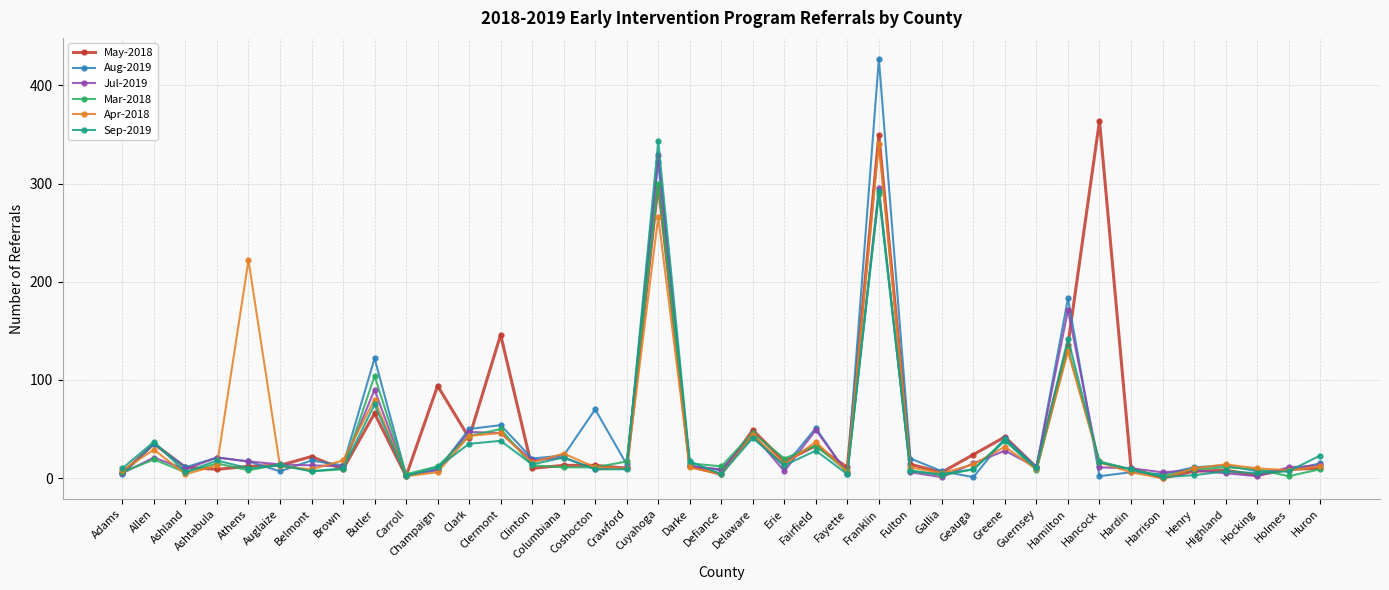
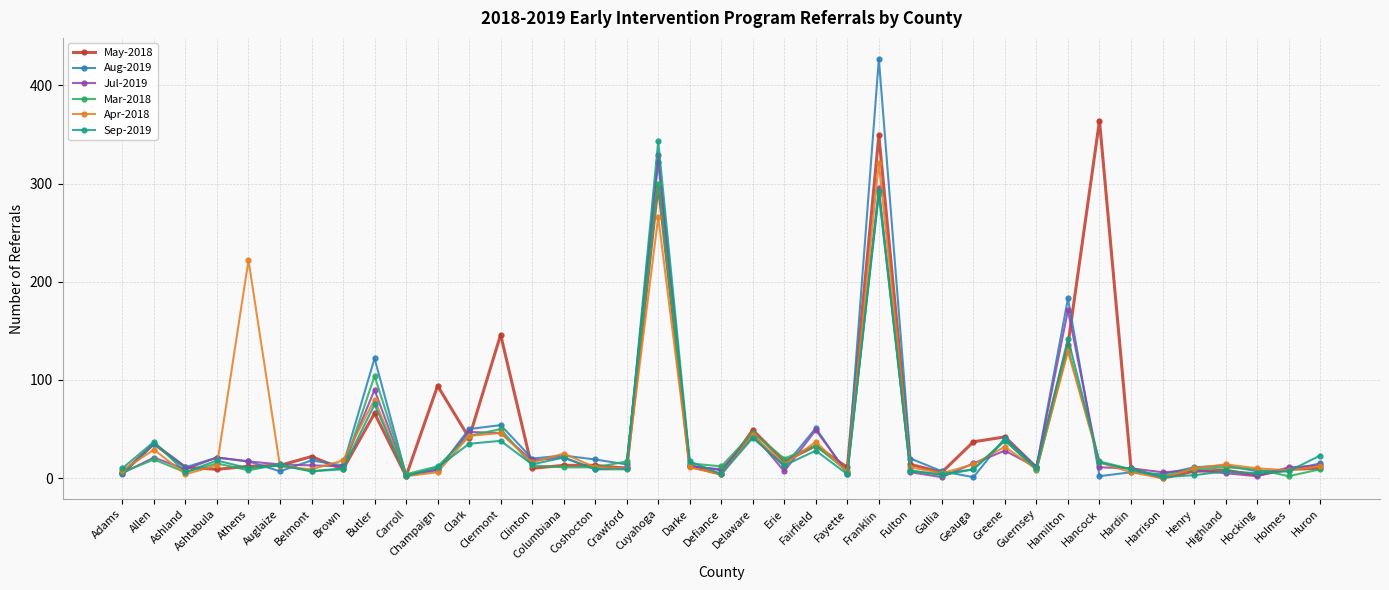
  {
    "May-2018": {
      "Ashtabula": 10,
      "Belmont": 20,
      "Butler": 70,
      "Champaign": 90,
      "Clermont": 150,
      "Clinton": 10,
      "Delaware": 50,
      "Erie": 20,
      "Fayette": 10,
      "Franklin": 350,
      "Fulton": 10,
-     "Geauga": 20,
+     "Geauga": 40,
      "Hamilton": 140,
      "Hancock": 360
    },
    "Aug-2019": {
      "Auglaize": 10,
      "Belmont": 20,
      "Butler": 120,
      "Clark": 50,
      "Clermont": 50,
-     "Coshocton": 70,
+     "Coshocton": 20,
      "Crawford": 10,
      "Cuyahoga": 320,
      "Franklin": 430,
      "Fulton": 20,
      "Geauga": 0,
      "Hamilton": 180,
      "Hancock": 0
    },
    "Jul-2019": {
      "Belmont": 10,
      "Butler": 90,
      "Clark": 50,
      "Cuyahoga": 330,
      "Erie": 10,
      "Franklin": 300,
      "Greene": 30,
      "Hamilton": 170,
      "Hancock": 10
    },
    "Apr-2018": {
      "Allen": 30,
      "Athens": 220,
      "Brown": 20,
      "Butler": 80,
      "Cuyahoga": 270,
      "Fairfield": 40,
-     "Franklin": 340,
+     "Franklin": 320,
      "Fulton": 10,
      "Greene": 30,
      "Hamilton": 130
    }
  }
